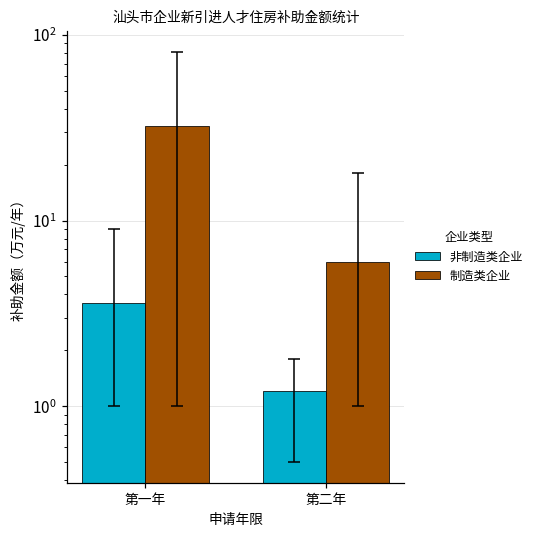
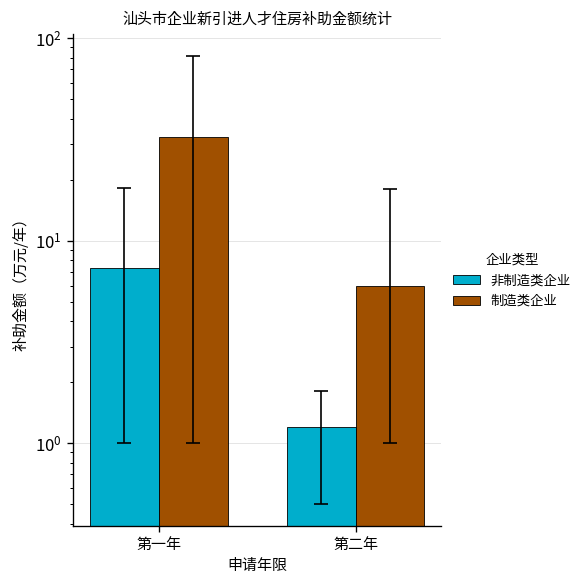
  {
    "非制造类企业": {
-     "第一年": 3.6,
+     "第一年": 7.3,
      "第二年": 1.2
    },
    "制造类企业": {
      "第一年": 33,
      "第二年": 6.0
    }
  }
